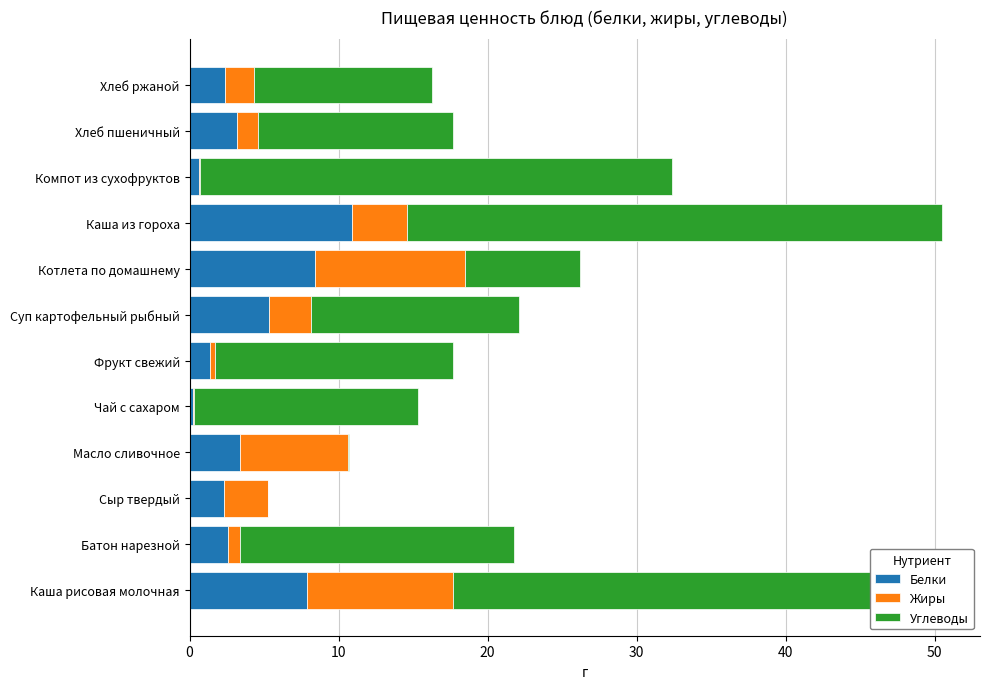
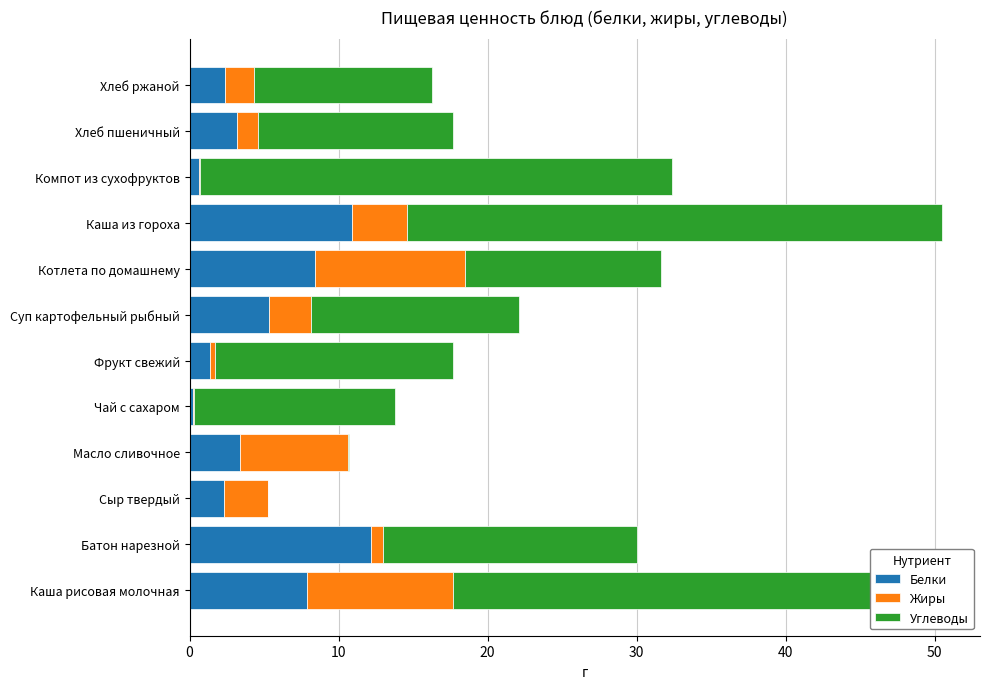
  {
    "Белки": {
      "Хлеб ржаной": 2.4,
      "Хлеб пшеничный": 3.2,
      "Компот из сухофруктов": 0.6,
      "Каша из гороха": 10.9,
      "Котлета по домашнему": 8.4,
      "Суп картофельный рыбный": 5.3,
      "Фрукт свежий": 1.4,
      "Чай с сахаром": 0.2,
      "Масло сливочное": 3.4,
      "Сыр твердый": 2.3,
-     "Батон нарезной": 2.6,
+     "Батон нарезной": 12.2,
      "Каша рисовая молочная": 7.9
    },
    "Жиры": {
      "Хлеб ржаной": 1.9,
      "Хлеб пшеничный": 1.4,
      "Каша из гороха": 3.7,
      "Котлета по домашнему": 10.0,
      "Суп картофельный рыбный": 2.9,
      "Фрукт свежий": 0.3,
      "Масло сливочное": 7.2,
      "Сыр твердый": 3.0,
      "Батон нарезной": 0.8,
      "Каша рисовая молочная": 9.8
    },
    "Углеводы": {
      "Хлеб ржаной": 12.0,
      "Хлеб пшеничный": 13.1,
      "Компот из сухофруктов": 31.7,
      "Каша из гороха": 35.9,
-     "Котлета по домашнему": 7.7,
+     "Котлета по домашнему": 13.2,
      "Суп картофельный рыбный": 13.9,
      "Фрукт свежий": 16.0,
-     "Чай с сахаром": 15.0,
+     "Чай с сахаром": 13.5,
      "Сыр твердый": 0.0,
-     "Батон нарезной": 18.4
+     "Батон нарезной": 17.0
    }
  }
